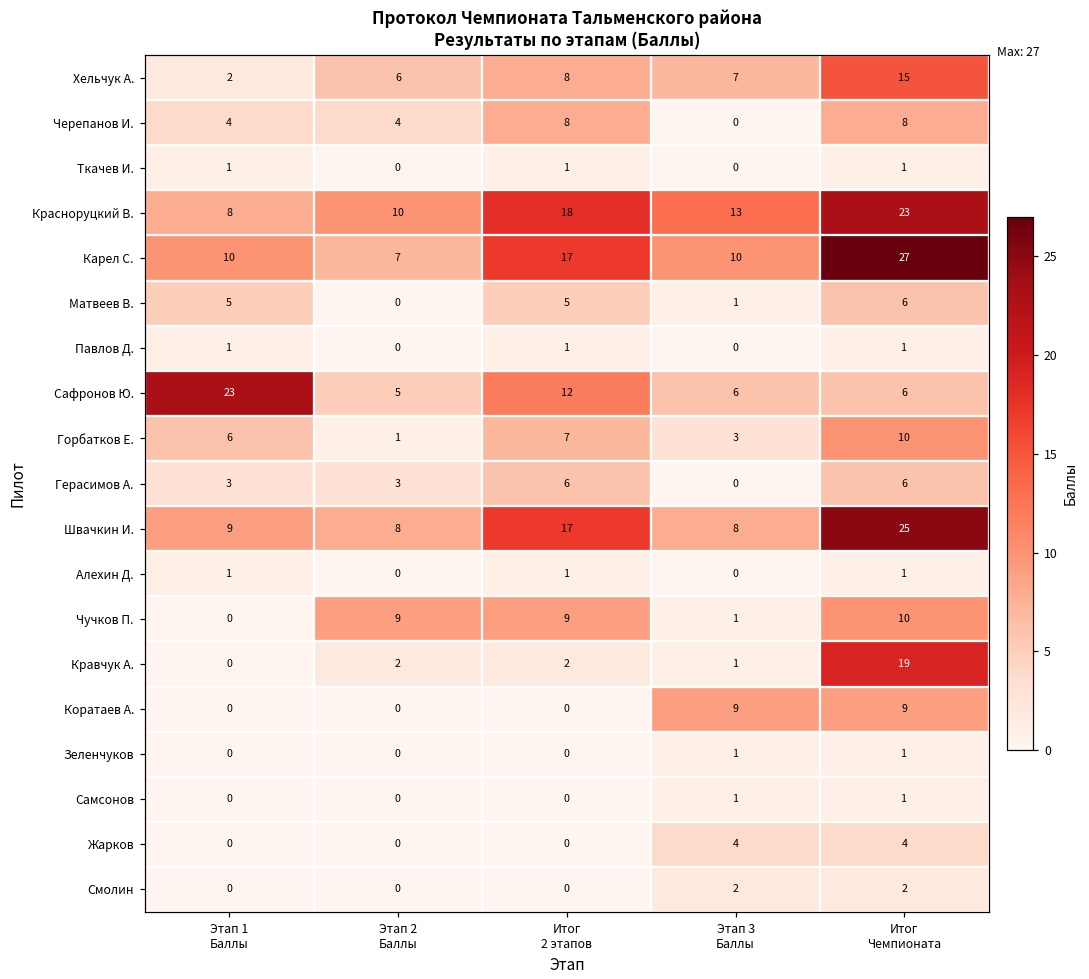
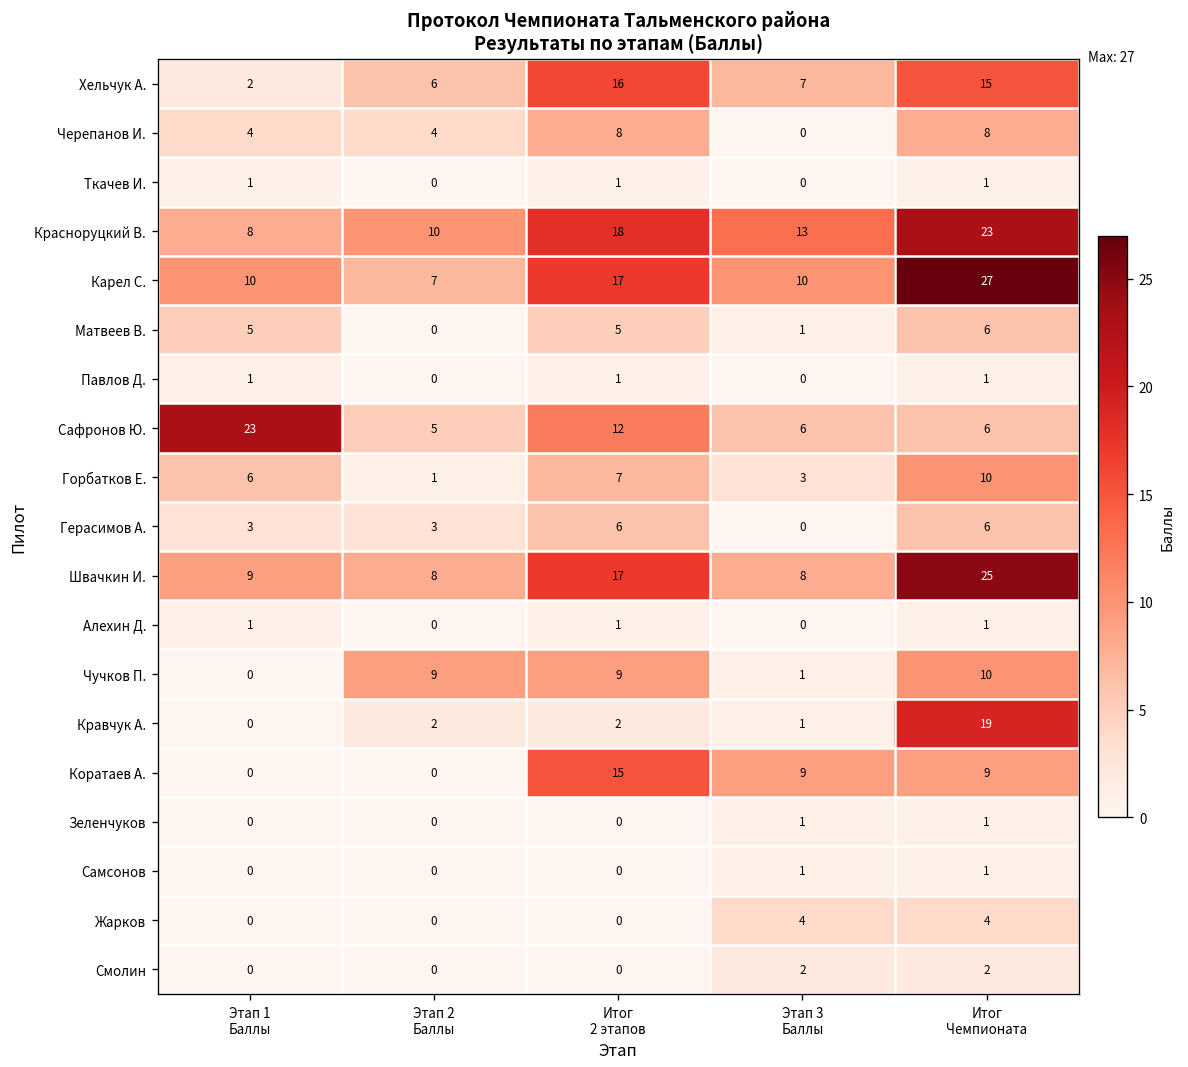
  {
    "Хельчук А.": {
      "Этап 1 Баллы": 2,
      "Этап 2 Баллы": 6,
-     "Итог 2 этапов": 8,
+     "Итог 2 этапов": 16,
      "Этап 3 Баллы": 7,
      "Итог Чемпионата": 15
    },
    "Черепанов И.": {
      "Этап 1 Баллы": 4,
      "Этап 2 Баллы": 4,
      "Итог 2 этапов": 8,
      "Этап 3 Баллы": 0,
      "Итог Чемпионата": 8
    },
    "Ткачев И.": {
      "Этап 1 Баллы": 1,
      "Этап 2 Баллы": 0,
      "Итог 2 этапов": 1,
      "Этап 3 Баллы": 0,
      "Итог Чемпионата": 1
    },
    "Красноруцкий В.": {
      "Этап 1 Баллы": 8,
      "Этап 2 Баллы": 10,
      "Итог 2 этапов": 18,
      "Этап 3 Баллы": 13,
      "Итог Чемпионата": 23
    },
    "Карел С.": {
      "Этап 1 Баллы": 10,
      "Этап 2 Баллы": 7,
      "Итог 2 этапов": 17,
      "Этап 3 Баллы": 10,
      "Итог Чемпионата": 27
    },
    "Матвеев В.": {
      "Этап 1 Баллы": 5,
      "Этап 2 Баллы": 0,
      "Итог 2 этапов": 5,
      "Этап 3 Баллы": 1,
      "Итог Чемпионата": 6
    },
    "Павлов Д.": {
      "Этап 1 Баллы": 1,
      "Этап 2 Баллы": 0,
      "Итог 2 этапов": 1,
      "Этап 3 Баллы": 0,
      "Итог Чемпионата": 1
    },
    "Сафронов Ю.": {
      "Этап 1 Баллы": 23,
      "Этап 2 Баллы": 5,
      "Итог 2 этапов": 12,
      "Этап 3 Баллы": 6,
      "Итог Чемпионата": 6
    },
    "Горбатков Е.": {
      "Этап 1 Баллы": 6,
      "Этап 2 Баллы": 1,
      "Итог 2 этапов": 7,
      "Этап 3 Баллы": 3,
      "Итог Чемпионата": 10
    },
    "Герасимов А.": {
      "Этап 1 Баллы": 3,
      "Этап 2 Баллы": 3,
      "Итог 2 этапов": 6,
      "Этап 3 Баллы": 0,
      "Итог Чемпионата": 6
    },
    "Швачкин И.": {
      "Этап 1 Баллы": 9,
      "Этап 2 Баллы": 8,
      "Итог 2 этапов": 17,
      "Этап 3 Баллы": 8,
      "Итог Чемпионата": 25
    },
    "Алехин Д.": {
      "Этап 1 Баллы": 1,
      "Этап 2 Баллы": 0,
      "Итог 2 этапов": 1,
      "Этап 3 Баллы": 0,
      "Итог Чемпионата": 1
    },
    "Чучков П.": {
      "Этап 1 Баллы": 0,
      "Этап 2 Баллы": 9,
      "Итог 2 этапов": 9,
      "Этап 3 Баллы": 1,
      "Итог Чемпионата": 10
    },
    "Кравчук А.": {
      "Этап 1 Баллы": 0,
      "Этап 2 Баллы": 2,
      "Итог 2 этапов": 2,
      "Этап 3 Баллы": 1,
      "Итог Чемпионата": 19
    },
    "Коратаев А.": {
      "Этап 1 Баллы": 0,
      "Этап 2 Баллы": 0,
-     "Итог 2 этапов": 0,
+     "Итог 2 этапов": 15,
      "Этап 3 Баллы": 9,
      "Итог Чемпионата": 9
    },
    "Зеленчуков": {
      "Этап 1 Баллы": 0,
      "Этап 2 Баллы": 0,
      "Итог 2 этапов": 0,
      "Этап 3 Баллы": 1,
      "Итог Чемпионата": 1
    },
    "Самсонов": {
      "Этап 1 Баллы": 0,
      "Этап 2 Баллы": 0,
      "Итог 2 этапов": 0,
      "Этап 3 Баллы": 1,
      "Итог Чемпионата": 1
    },
    "Жарков": {
      "Этап 1 Баллы": 0,
      "Этап 2 Баллы": 0,
      "Итог 2 этапов": 0,
      "Этап 3 Баллы": 4,
      "Итог Чемпионата": 4
    },
    "Смолин": {
      "Этап 1 Баллы": 0,
      "Этап 2 Баллы": 0,
      "Итог 2 этапов": 0,
      "Этап 3 Баллы": 2,
      "Итог Чемпионата": 2
    }
  }
